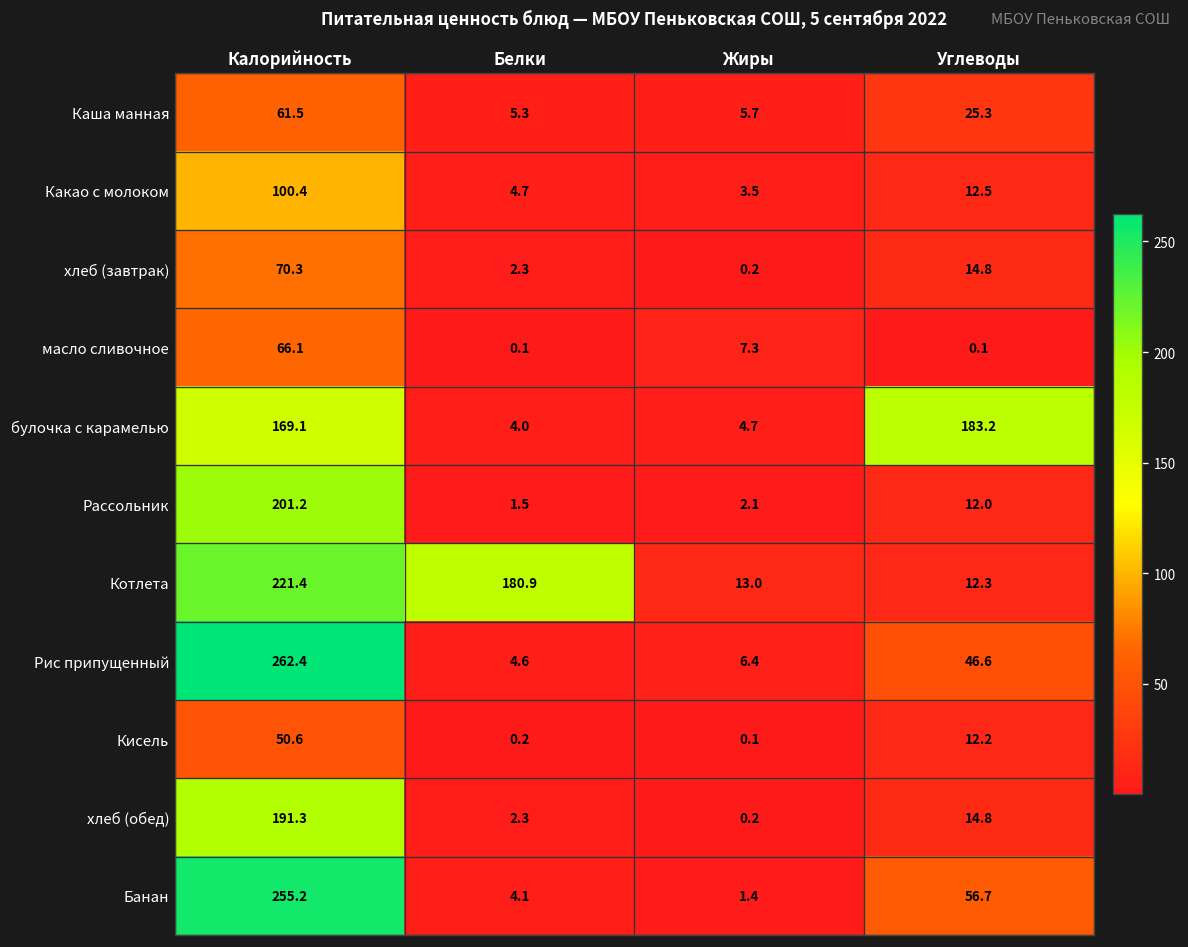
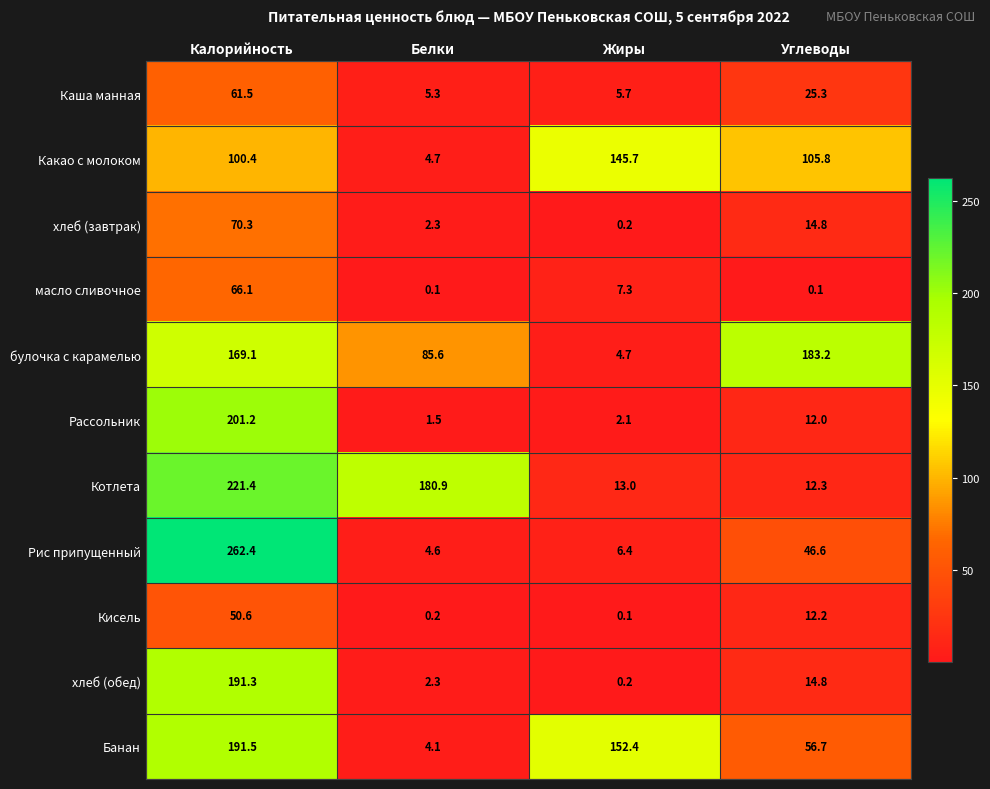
  {
    "Каша манная": {
      "Калорийность": 61.5,
      "Белки": 5.3,
      "Жиры": 5.7,
      "Углеводы": 25.3
    },
    "Какао с молоком": {
      "Калорийность": 100.4,
      "Белки": 4.7,
-     "Жиры": 3.5,
-     "Углеводы": 12.5
+     "Жиры": 145.7,
+     "Углеводы": 105.8
    },
    "хлеб (завтрак)": {
      "Калорийность": 70.3,
      "Белки": 2.3,
      "Жиры": 0.2,
      "Углеводы": 14.8
    },
    "масло сливочное": {
      "Калорийность": 66.1,
      "Белки": 0.1,
      "Жиры": 7.3,
      "Углеводы": 0.1
    },
    "булочка с карамелью": {
      "Калорийность": 169.1,
-     "Белки": 4.0,
+     "Белки": 85.6,
      "Жиры": 4.7,
      "Углеводы": 183.2
    },
    "Рассольник": {
      "Калорийность": 201.2,
      "Белки": 1.5,
      "Жиры": 2.1,
      "Углеводы": 12.0
    },
    "Котлета": {
      "Калорийность": 221.4,
      "Белки": 180.9,
      "Жиры": 13.0,
      "Углеводы": 12.3
    },
    "Рис припущенный": {
      "Калорийность": 262.4,
      "Белки": 4.6,
      "Жиры": 6.4,
      "Углеводы": 46.6
    },
    "Кисель": {
      "Калорийность": 50.6,
      "Белки": 0.2,
      "Жиры": 0.1,
      "Углеводы": 12.2
    },
    "хлеб (обед)": {
      "Калорийность": 191.3,
      "Белки": 2.3,
      "Жиры": 0.2,
      "Углеводы": 14.8
    },
    "Банан": {
-     "Калорийность": 255.2,
+     "Калорийность": 191.5,
      "Белки": 4.1,
-     "Жиры": 1.4,
+     "Жиры": 152.4,
      "Углеводы": 56.7
    }
  }
